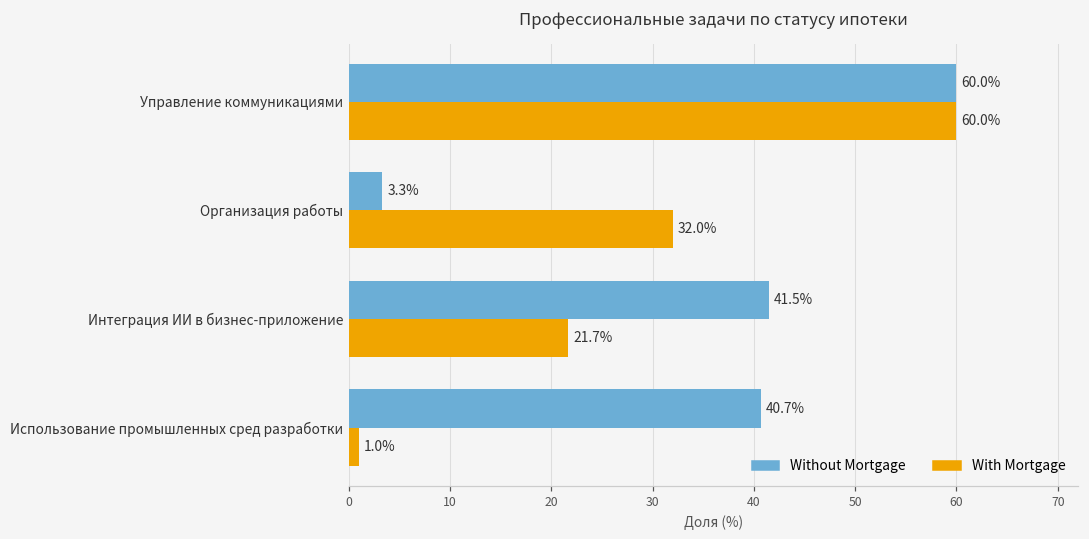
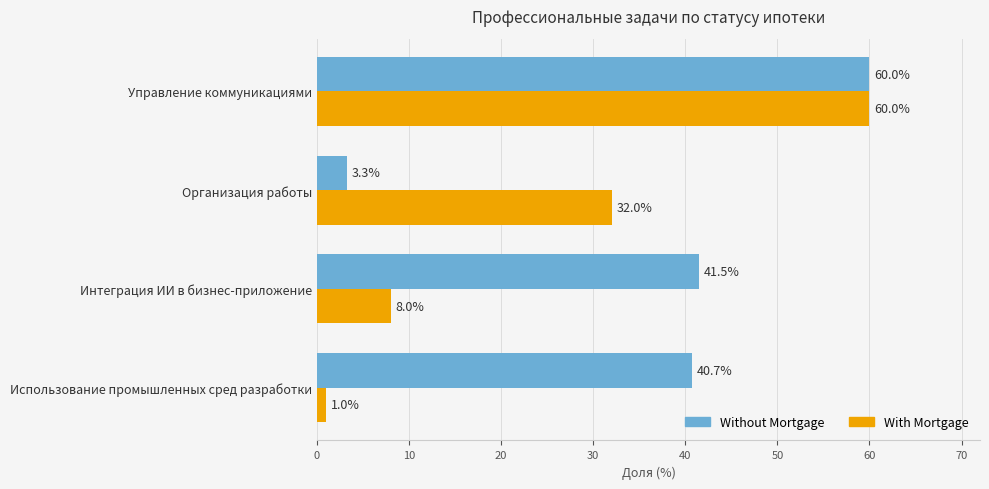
  {
    "Without Mortgage": {
      "Управление коммуникациями": "60.0%",
      "Организация работы": "3.3%",
      "Интеграция ИИ в бизнес-приложение": "41.5%",
      "Использование промышленных сред разработки": "40.7%"
    },
    "With Mortgage": {
      "Управление коммуникациями": "60.0%",
      "Организация работы": "32.0%",
-     "Интеграция ИИ в бизнес-приложение": "21.7%",
+     "Интеграция ИИ в бизнес-приложение": "8.0%",
      "Использование промышленных сред разработки": "1.0%"
    }
  }
